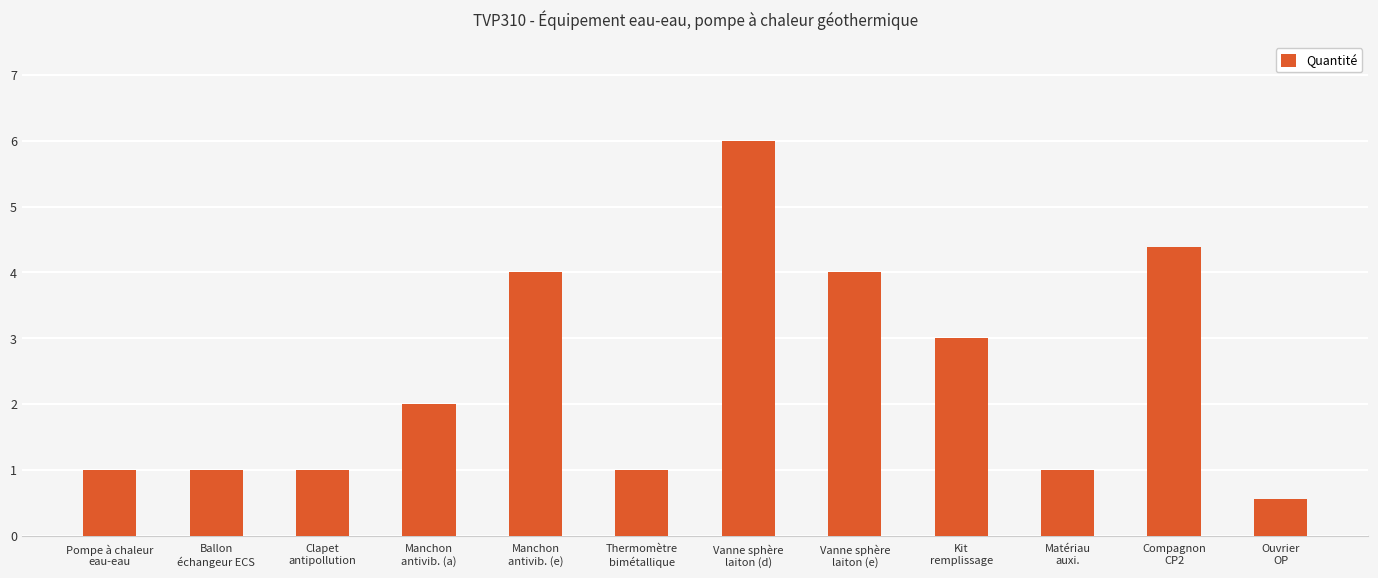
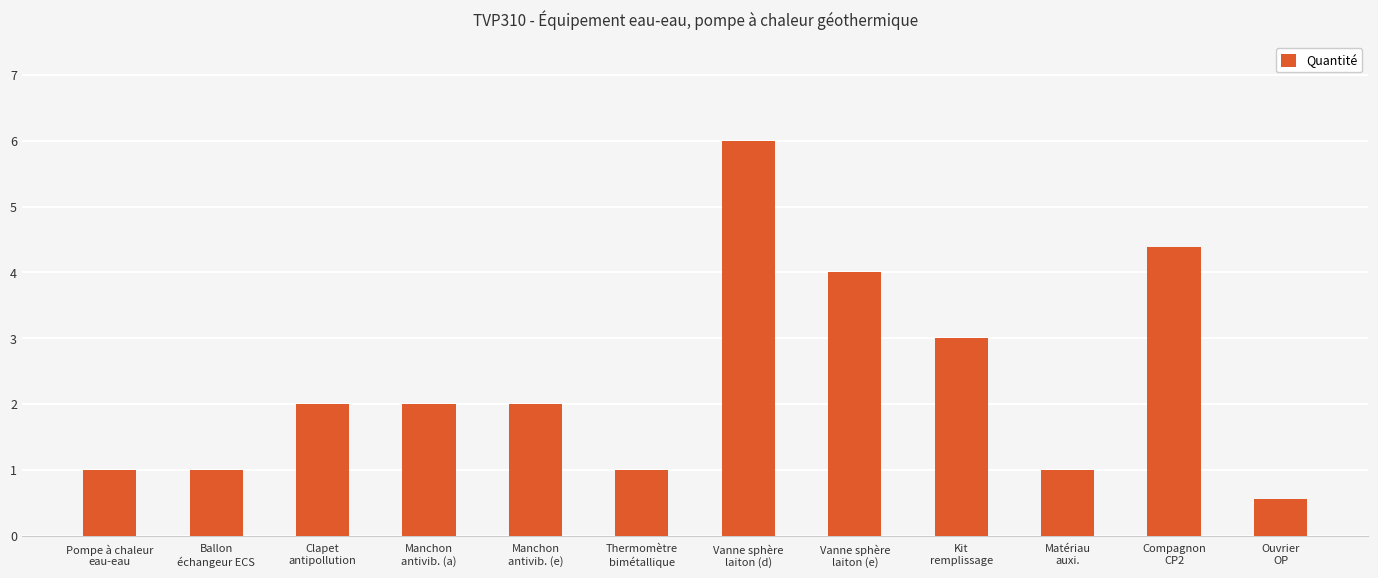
  {
    "Pompe à chaleur eau-eau": 1,
    "Ballon échangeur ECS": 1,
-   "Clapet antipollution": 1,
+   "Clapet antipollution": 2,
    "Manchon antivib. (a)": 2,
-   "Manchon antivib. (e)": 4,
+   "Manchon antivib. (e)": 2,
    "Thermomètre bimétallique": 1,
    "Vanne sphère laiton (d)": 6,
    "Vanne sphère laiton (e)": 4,
    "Kit remplissage": 3,
    "Matériau auxi.": 1,
    "Compagnon CP2": 4.4,
    "Ouvrier OP": 0.6
  }
